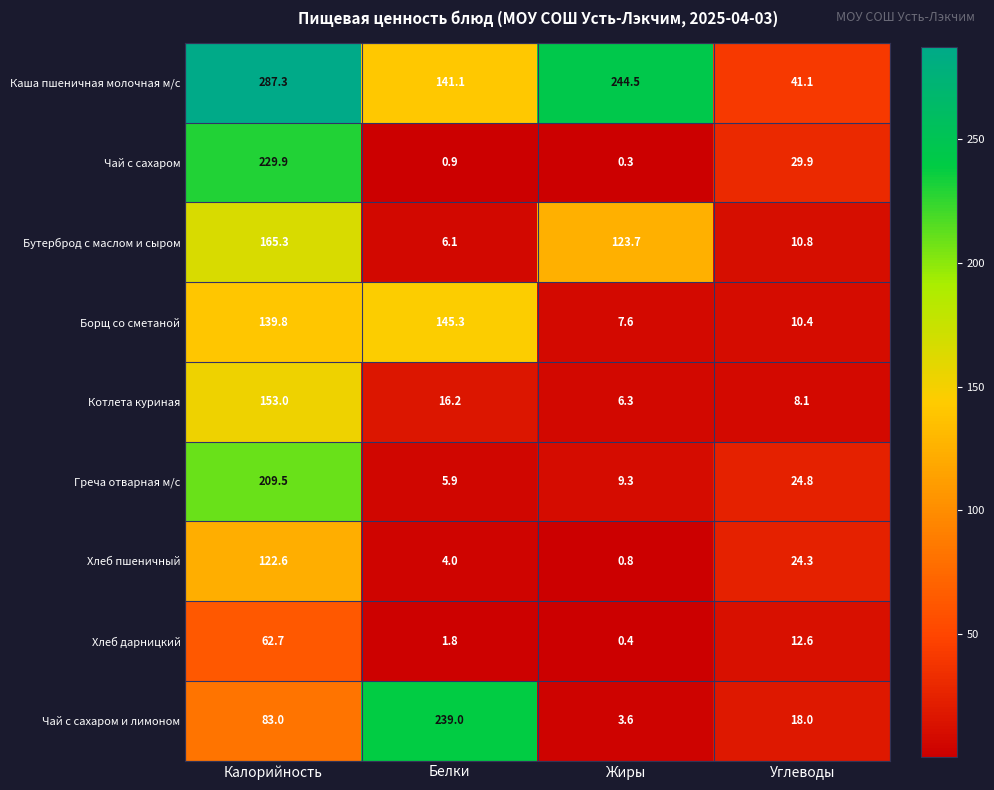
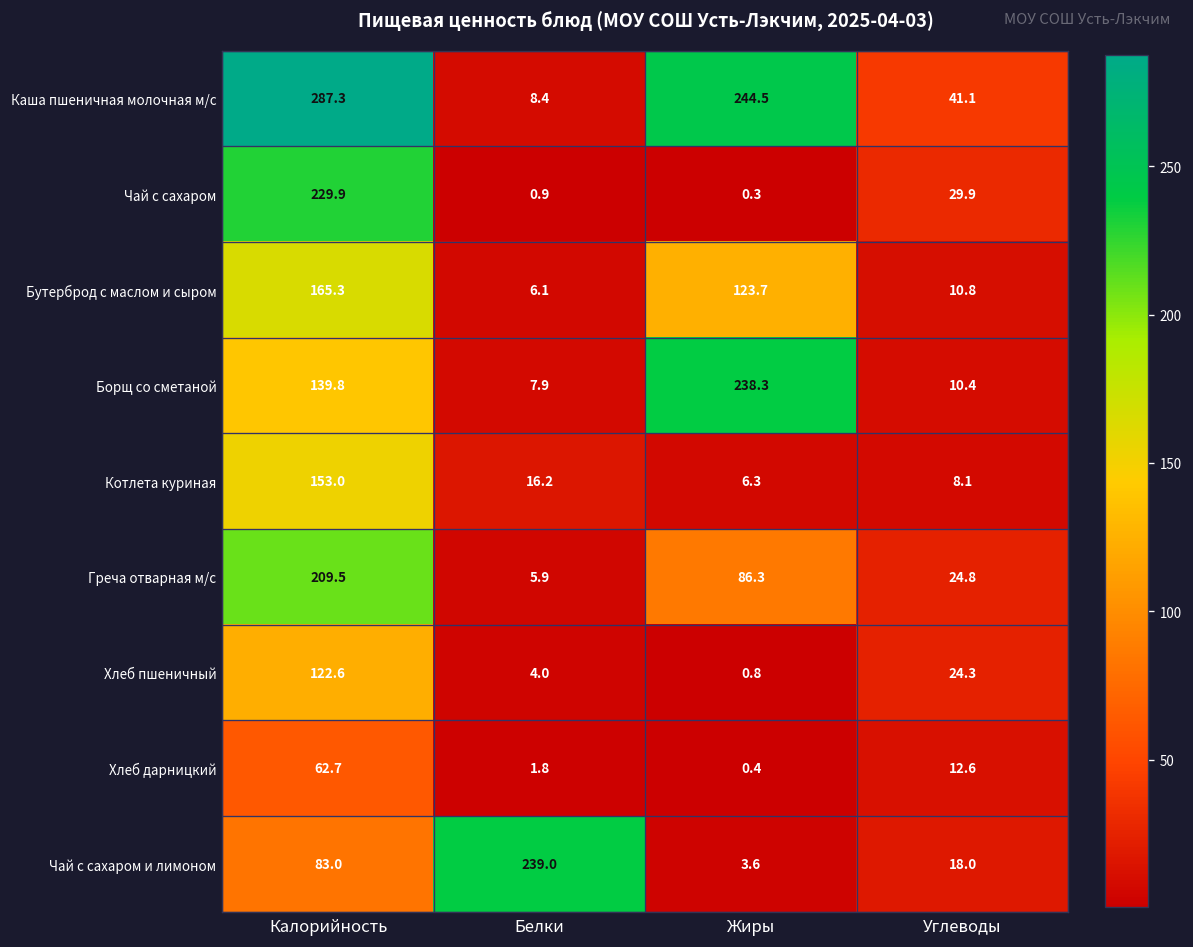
  {
    "Каша пшеничная молочная м/с": {
      "Калорийность": 287.3,
-     "Белки": 141.1,
+     "Белки": 8.4,
      "Жиры": 244.5,
      "Углеводы": 41.1
    },
    "Чай с сахаром": {
      "Калорийность": 229.9,
      "Белки": 0.9,
      "Жиры": 0.3,
      "Углеводы": 29.9
    },
    "Бутерброд с маслом и сыром": {
      "Калорийность": 165.3,
      "Белки": 6.1,
      "Жиры": 123.7,
      "Углеводы": 10.8
    },
    "Борщ со сметаной": {
      "Калорийность": 139.8,
-     "Белки": 145.3,
-     "Жиры": 7.6,
+     "Белки": 7.9,
+     "Жиры": 238.3,
      "Углеводы": 10.4
    },
    "Котлета куриная": {
      "Калорийность": 153.0,
      "Белки": 16.2,
      "Жиры": 6.3,
      "Углеводы": 8.1
    },
    "Греча отварная м/с": {
      "Калорийность": 209.5,
      "Белки": 5.9,
-     "Жиры": 9.3,
+     "Жиры": 86.3,
      "Углеводы": 24.8
    },
    "Хлеб пшеничный": {
      "Калорийность": 122.6,
      "Белки": 4.0,
      "Жиры": 0.8,
      "Углеводы": 24.3
    },
    "Хлеб дарницкий": {
      "Калорийность": 62.7,
      "Белки": 1.8,
      "Жиры": 0.4,
      "Углеводы": 12.6
    },
    "Чай с сахаром и лимоном": {
      "Калорийность": 83.0,
      "Белки": 239.0,
      "Жиры": 3.6,
      "Углеводы": 18.0
    }
  }
